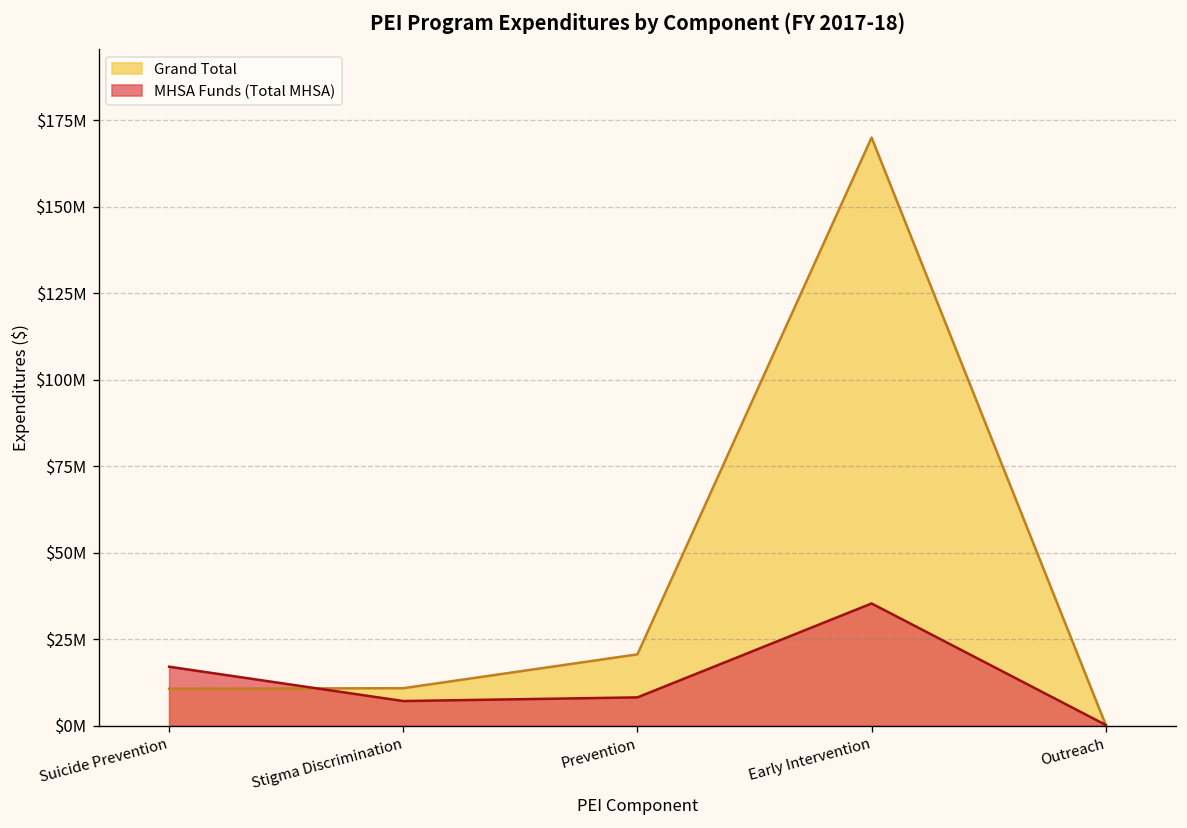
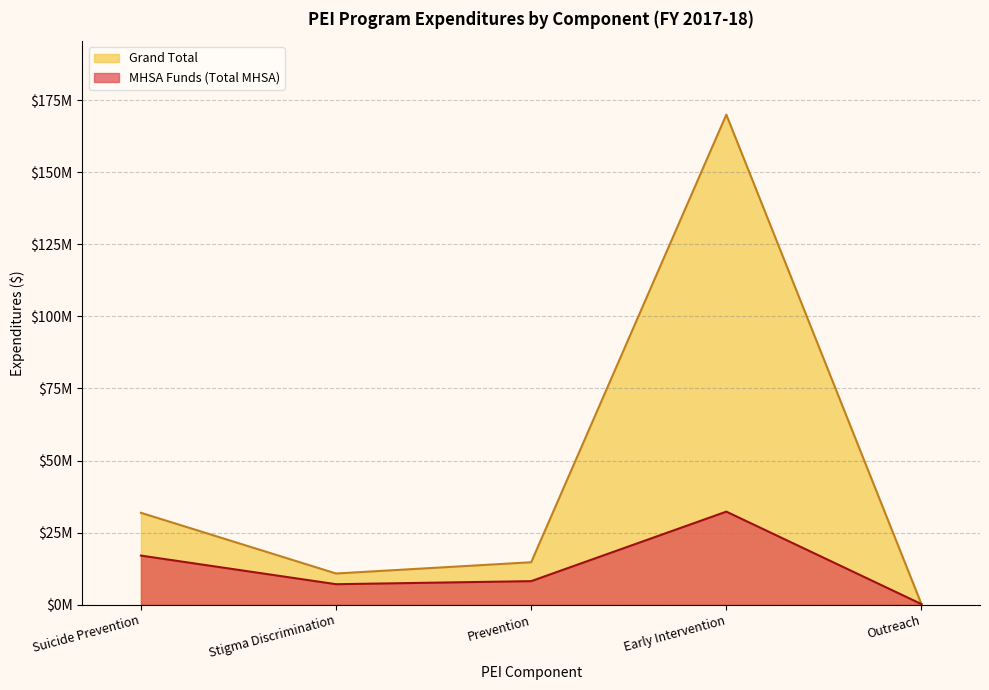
  {
    "Grand Total": {
-     "Suicide Prevention": "$11000000",
+     "Suicide Prevention": "$32000000",
      "Stigma Discrimination": "$11000000",
-     "Prevention": "$21000000",
+     "Prevention": "$15000000",
      "Early Intervention": "$170000000"
    },
    "MHSA Funds (Total MHSA)": {
      "Suicide Prevention": "$17000000",
      "Stigma Discrimination": "$7000000",
      "Prevention": "$8000000",
-     "Early Intervention": "$35000000"
+     "Early Intervention": "$32000000"
    }
  }
